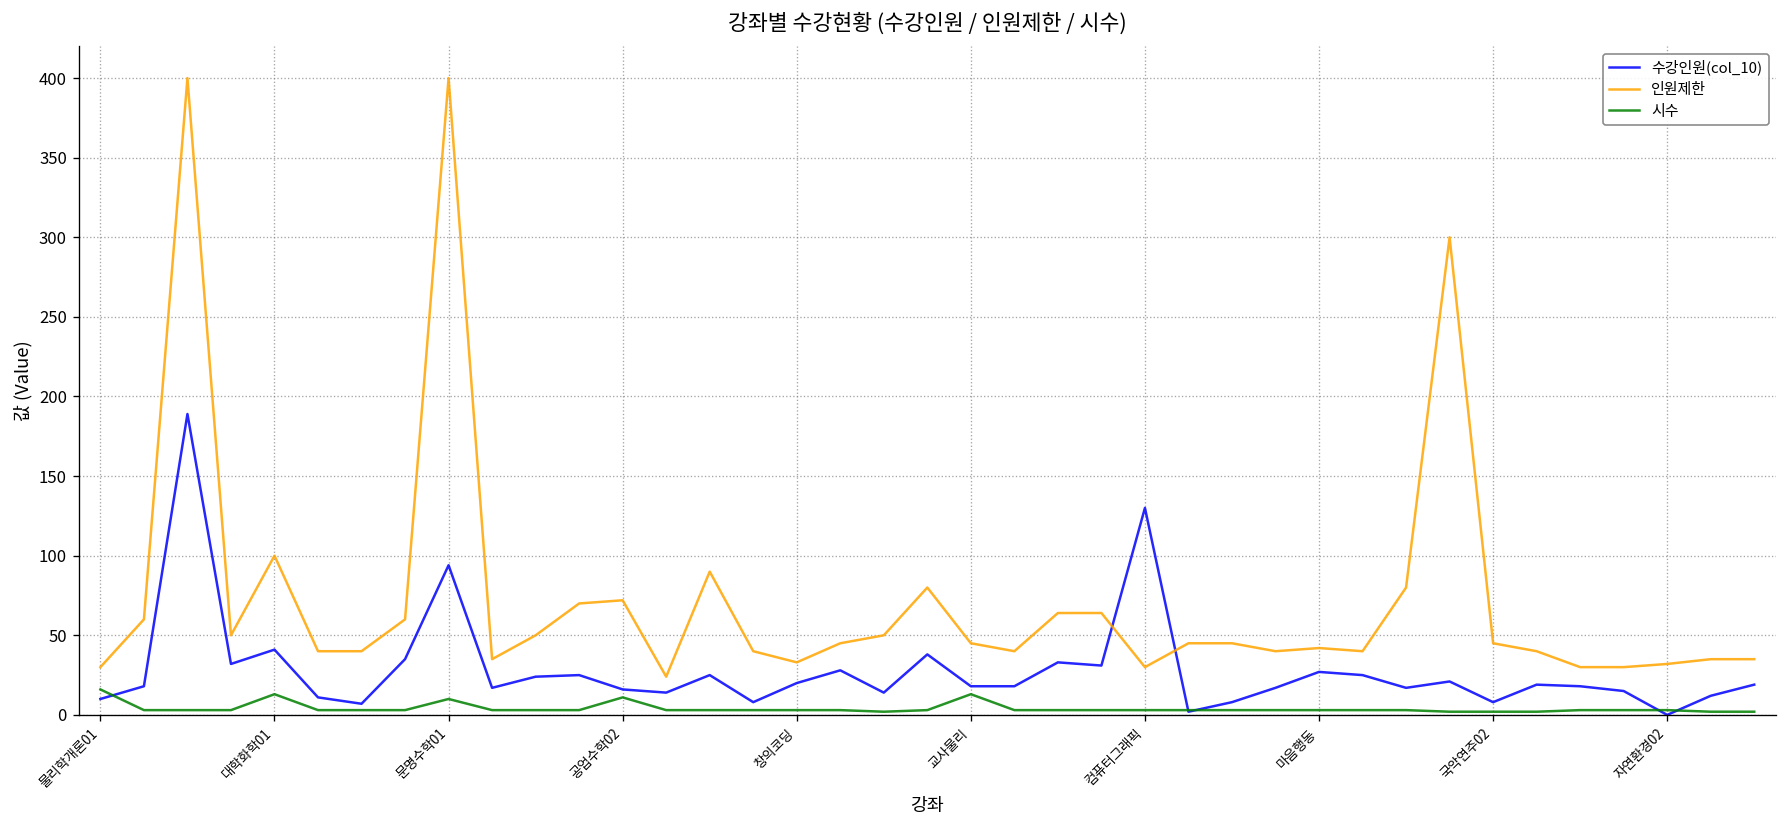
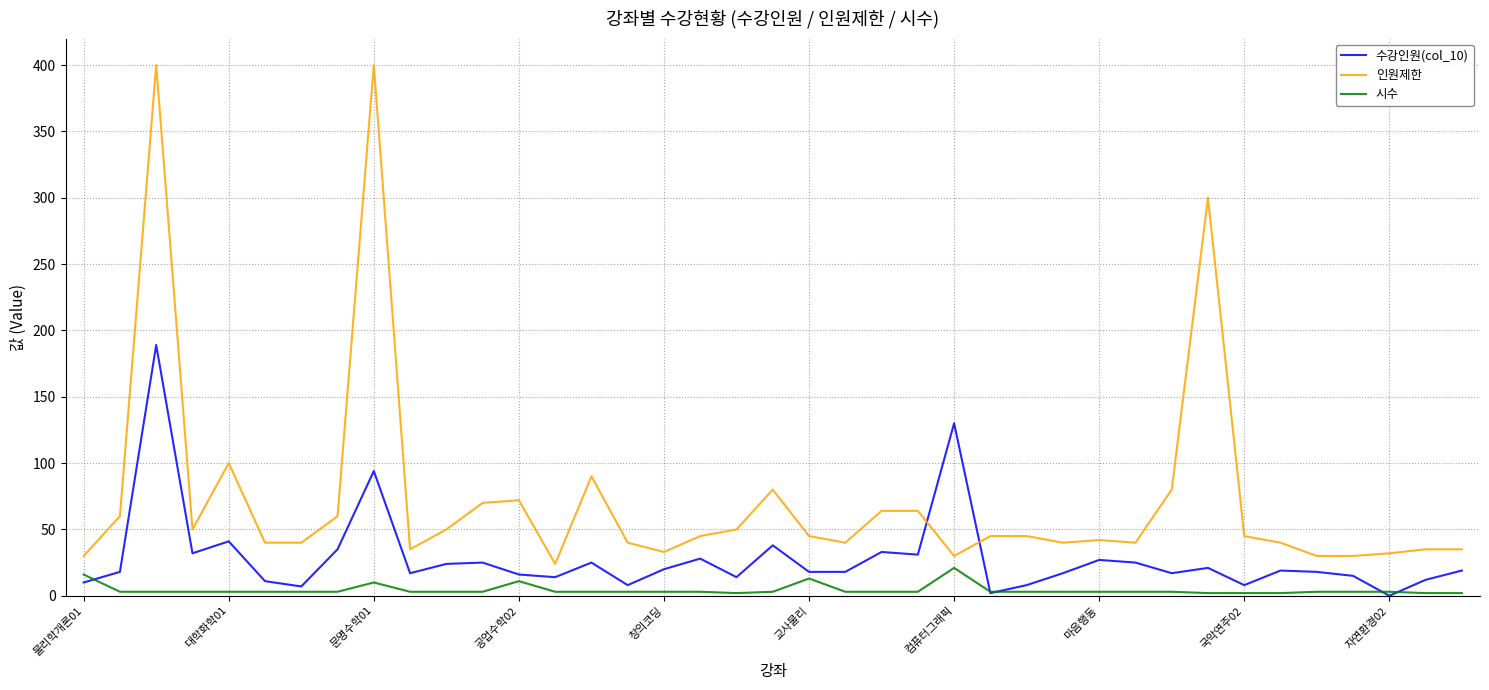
  {
    "수강인원(col_10)": {
      "물리학개론01": 10,
      "대학화학01": 41,
      "문명수학01": 94,
      "공업수학02": 16,
      "창의코딩": 20,
      "교사물리": 18,
      "컴퓨터그래픽": 130,
      "마음행동": 27,
      "국악연주02": 8,
      "자연환경02": 0
    },
    "인원제한": {
      "물리학개론01": 30,
      "대학화학01": 100,
      "문명수학01": 400,
      "공업수학02": 72,
      "창의코딩": 33,
      "교사물리": 45,
      "컴퓨터그래픽": 30,
      "마음행동": 42,
      "국악연주02": 45,
      "자연환경02": 32
    },
    "시수": {
      "물리학개론01": 16,
-     "대학화학01": 13,
+     "대학화학01": 3,
      "문명수학01": 10,
      "공업수학02": 11,
      "창의코딩": 3,
      "교사물리": 13,
-     "컴퓨터그래픽": 3,
+     "컴퓨터그래픽": 21,
      "마음행동": 3,
      "국악연주02": 2,
      "자연환경02": 3
    }
  }
